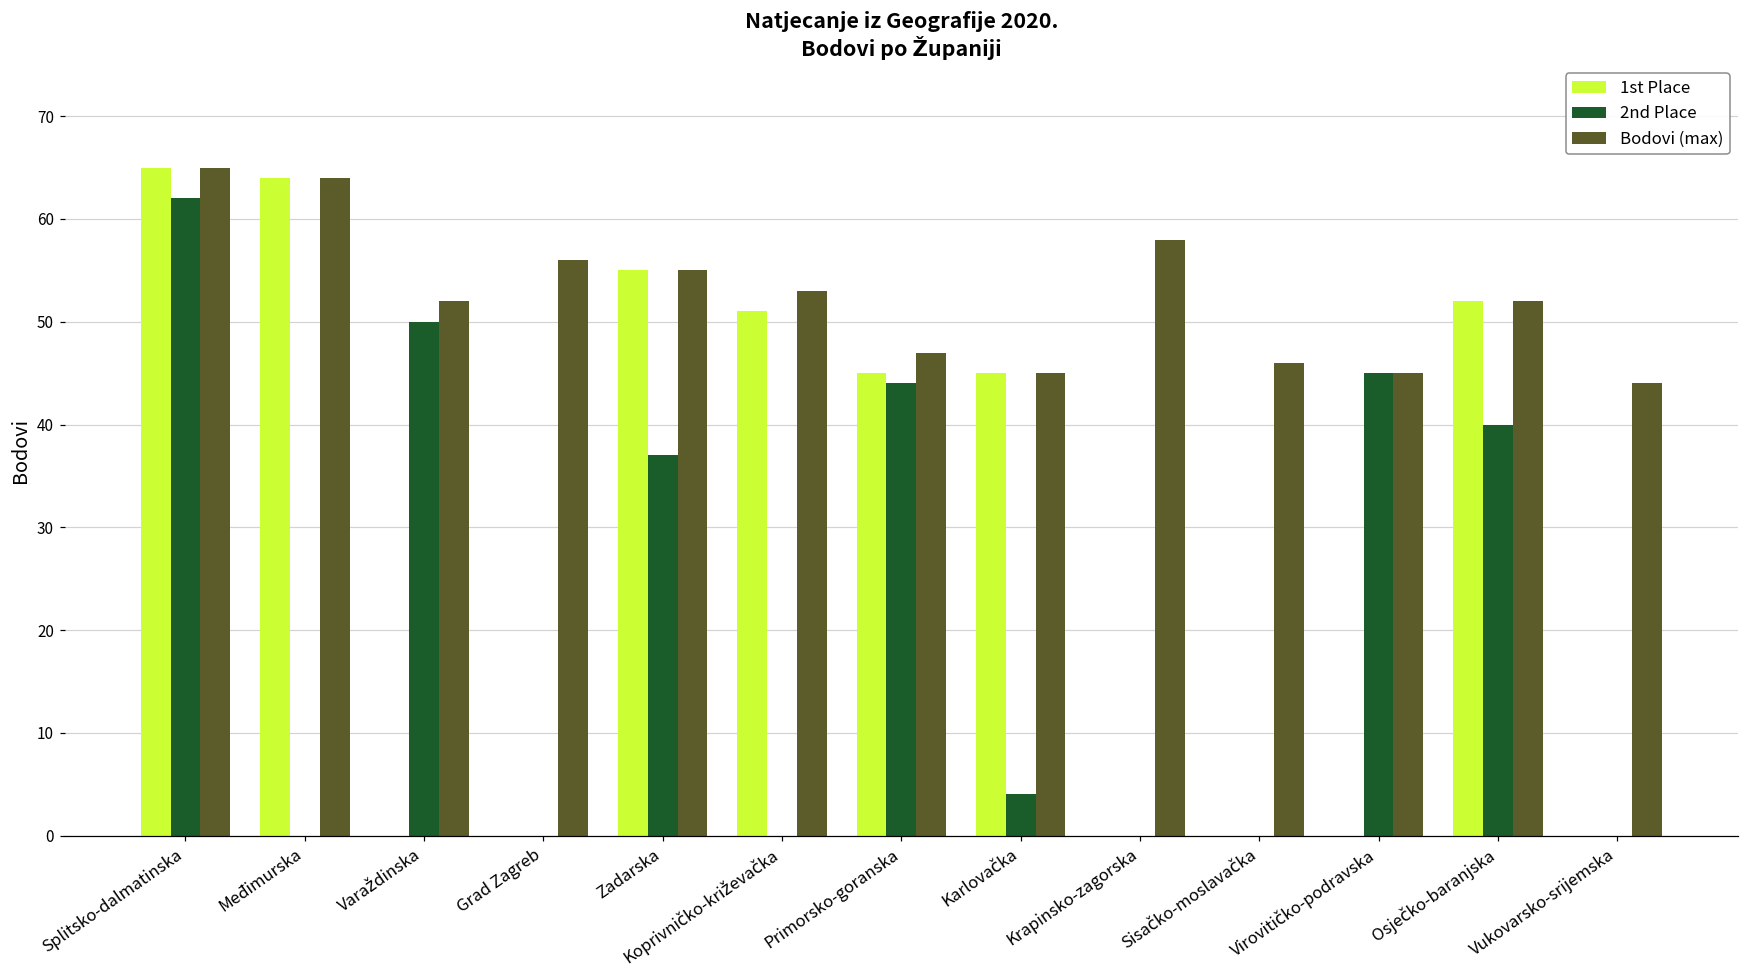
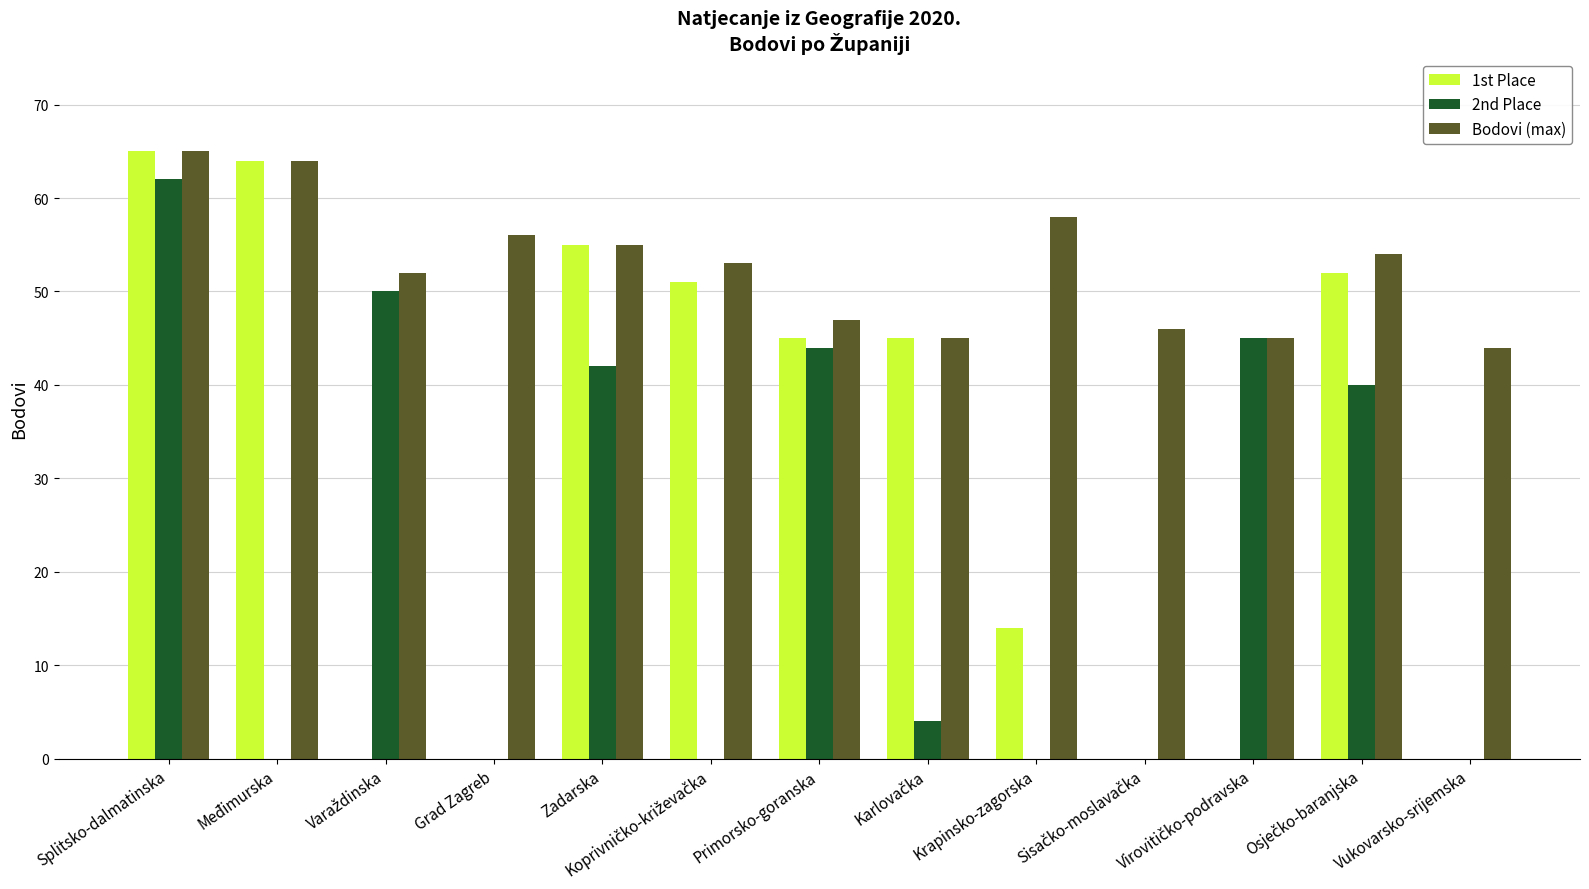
  {
    "1st Place": {
      "Splitsko-dalmatinska": 65,
      "Međimurska": 64,
      "Varaždinska": 0,
      "Grad Zagreb": 0,
      "Zadarska": 55,
      "Koprivničko-križevačka": 51,
      "Primorsko-goranska": 45,
      "Karlovačka": 45,
-     "Krapinsko-zagorska": 0,
+     "Krapinsko-zagorska": 14,
      "Sisačko-moslavačka": 0,
      "Virovitičko-podravska": 0,
      "Osječko-baranjska": 52,
      "Vukovarsko-srijemska": 0
    },
    "2nd Place": {
      "Splitsko-dalmatinska": 62,
      "Međimurska": 0,
      "Varaždinska": 50,
      "Grad Zagreb": 0,
-     "Zadarska": 37,
+     "Zadarska": 42,
      "Koprivničko-križevačka": 0,
      "Primorsko-goranska": 44,
      "Karlovačka": 4,
      "Krapinsko-zagorska": 0,
      "Sisačko-moslavačka": 0,
      "Virovitičko-podravska": 45,
      "Osječko-baranjska": 40,
      "Vukovarsko-srijemska": 0
    },
    "Bodovi (max)": {
      "Splitsko-dalmatinska": 65,
      "Međimurska": 64,
      "Varaždinska": 52,
      "Grad Zagreb": 56,
      "Zadarska": 55,
      "Koprivničko-križevačka": 53,
      "Primorsko-goranska": 47,
      "Karlovačka": 45,
      "Krapinsko-zagorska": 58,
      "Sisačko-moslavačka": 46,
      "Virovitičko-podravska": 45,
-     "Osječko-baranjska": 52,
+     "Osječko-baranjska": 54,
      "Vukovarsko-srijemska": 44
    }
  }
